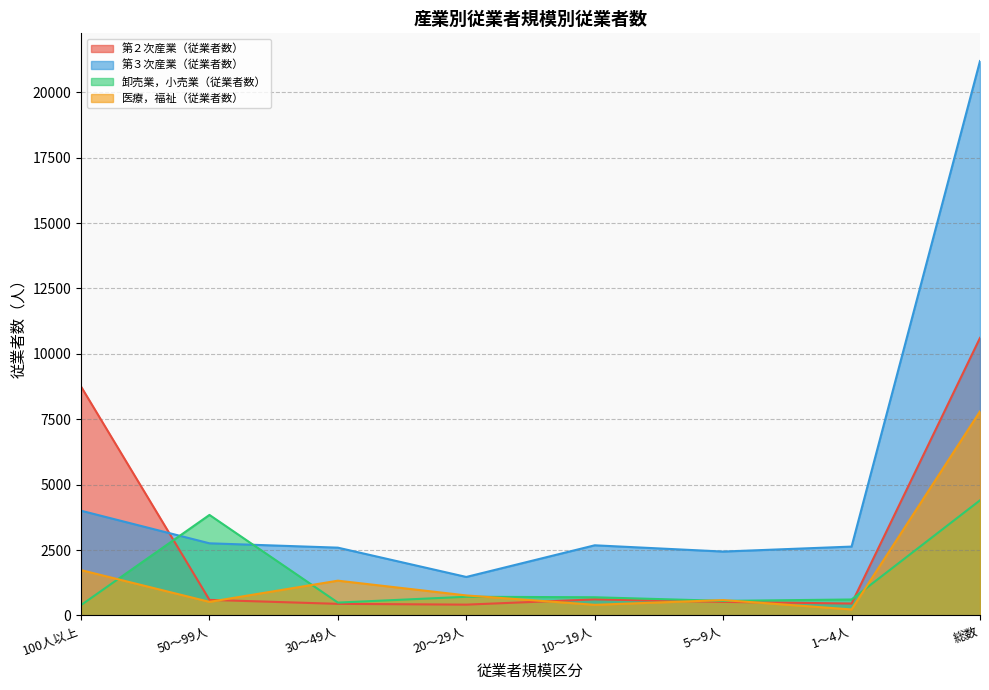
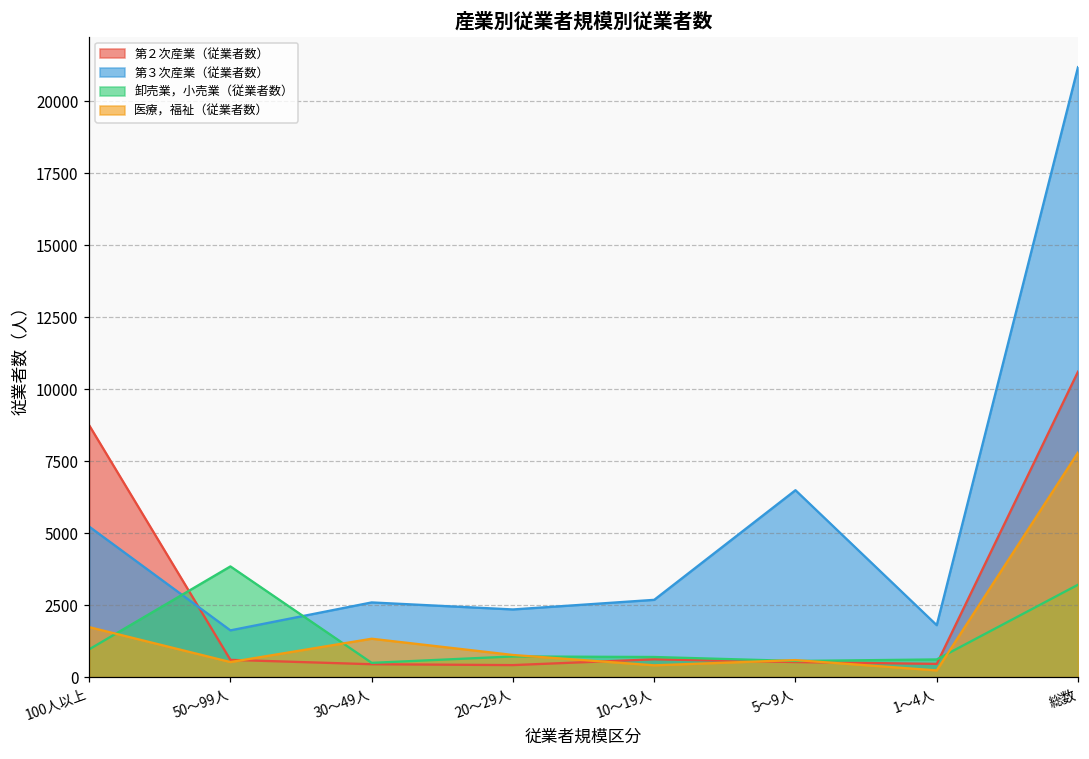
  {
    "第２次産業（従業者数）": {
      "100人以上": 8800,
      "20～29人": 400,
      "1～4人": 500,
      "総数": 10600
    },
    "第３次産業（従業者数）": {
-     "100人以上": 4000,
-     "50～99人": 2800,
+     "100人以上": 5200,
+     "50～99人": 1600,
      "30～49人": 2600,
-     "20～29人": 1500,
+     "20～29人": 2300,
      "10～19人": 2700,
-     "5～9人": 2400,
-     "1～4人": 2600,
+     "5～9人": 6500,
+     "1～4人": 1800,
      "総数": 21200
    },
    "卸売業，小売業（従業者数）": {
-     "100人以上": 400,
+     "100人以上": 1000,
      "50～99人": 3800,
      "1～4人": 600,
-     "総数": 4400
+     "総数": 3200
    },
    "医療，福祉（従業者数）": {
      "100人以上": 1700,
      "30～49人": 1300,
      "10～19人": 400,
      "1～4人": 200,
      "総数": 7800
    }
  }
